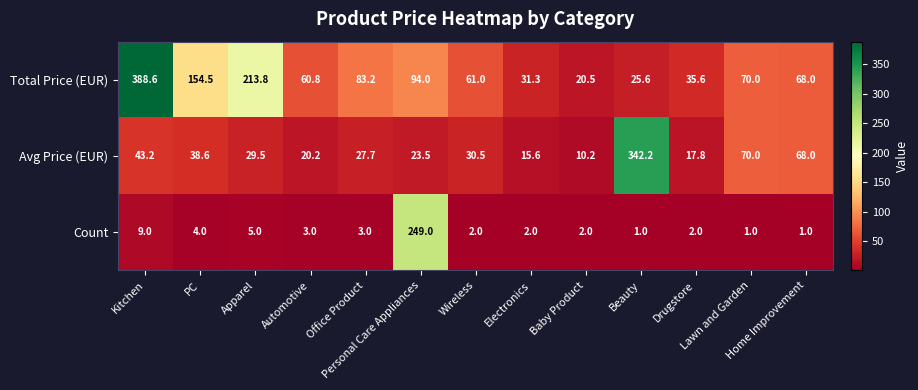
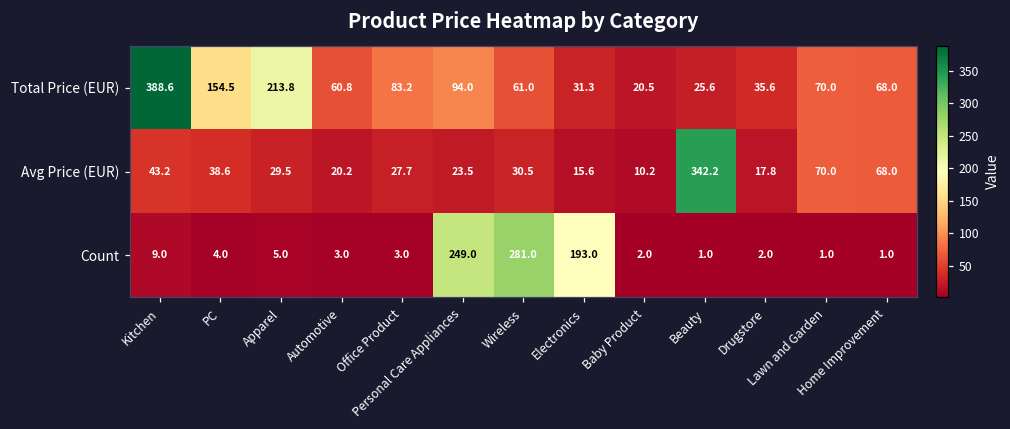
  {
    "Total Price (EUR)": {
      "Kitchen": 388.6,
      "PC": 154.5,
      "Apparel": 213.8,
      "Automotive": 60.8,
      "Office Product": 83.2,
      "Personal Care Appliances": 94.0,
      "Wireless": 61.0,
      "Electronics": 31.3,
      "Baby Product": 20.5,
      "Beauty": 25.6,
      "Drugstore": 35.6,
      "Lawn and Garden": 70.0,
      "Home Improvement": 68.0
    },
    "Avg Price (EUR)": {
      "Kitchen": 43.2,
      "PC": 38.6,
      "Apparel": 29.5,
      "Automotive": 20.2,
      "Office Product": 27.7,
      "Personal Care Appliances": 23.5,
      "Wireless": 30.5,
      "Electronics": 15.6,
      "Baby Product": 10.2,
      "Beauty": 342.2,
      "Drugstore": 17.8,
      "Lawn and Garden": 70.0,
      "Home Improvement": 68.0
    },
    "Count": {
      "Kitchen": 9.0,
      "PC": 4.0,
      "Apparel": 5.0,
      "Automotive": 3.0,
      "Office Product": 3.0,
      "Personal Care Appliances": 249.0,
-     "Wireless": 2.0,
-     "Electronics": 2.0,
+     "Wireless": 281.0,
+     "Electronics": 193.0,
      "Baby Product": 2.0,
      "Beauty": 1.0,
      "Drugstore": 2.0,
      "Lawn and Garden": 1.0,
      "Home Improvement": 1.0
    }
  }
